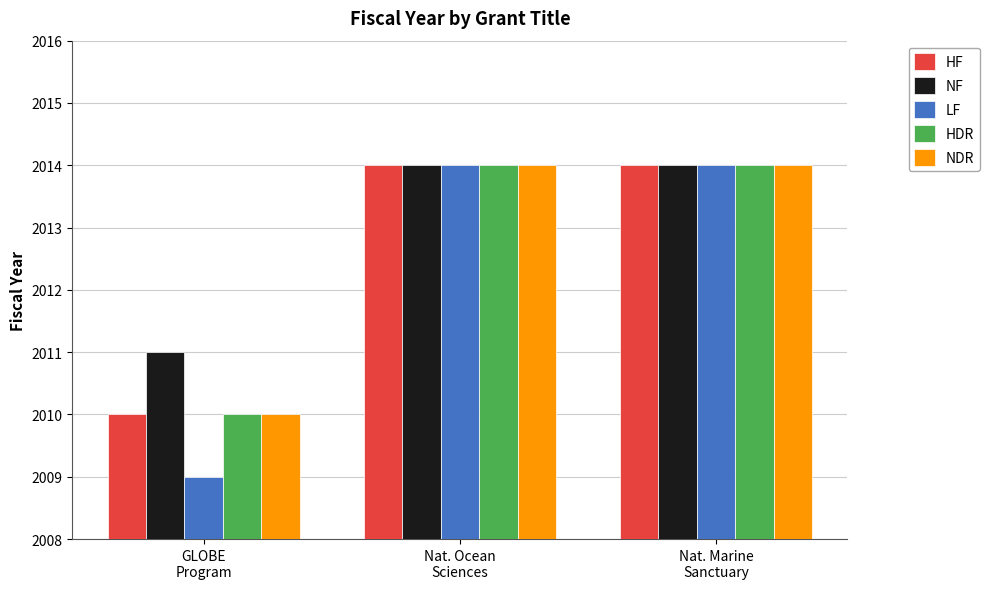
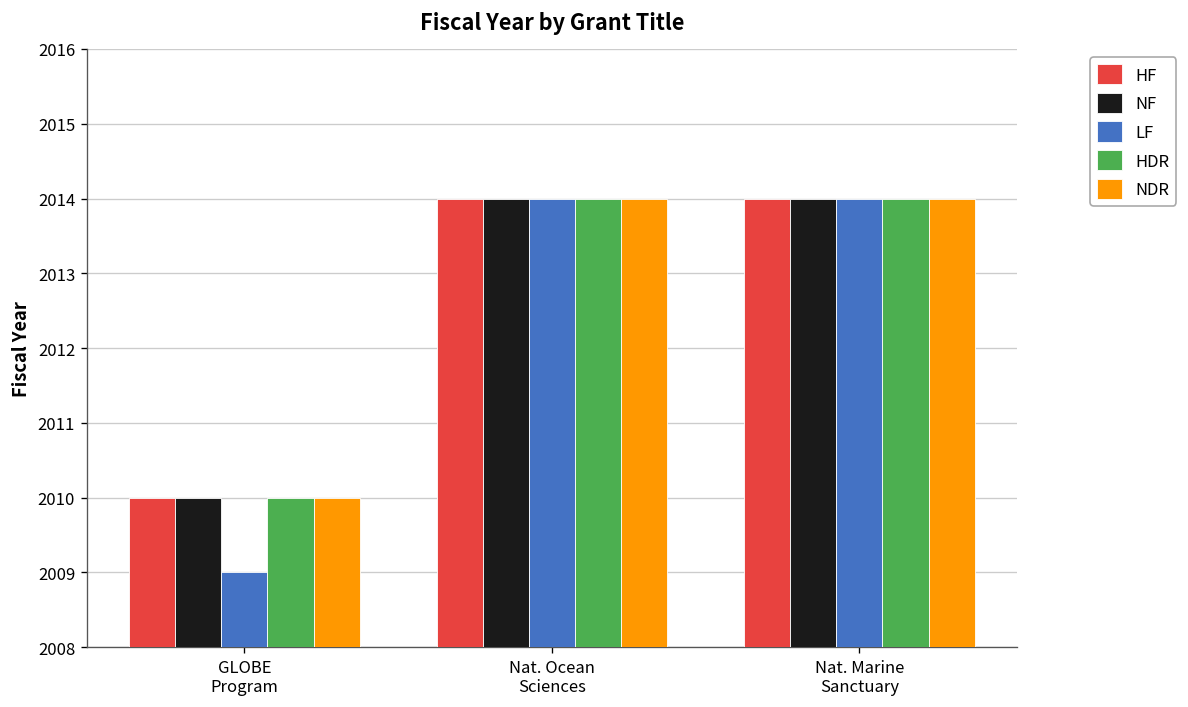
  {
    "HF": {
      "GLOBE Program": 2010,
      "Nat. Ocean Sciences": 2014,
      "Nat. Marine Sanctuary": 2014
    },
    "NF": {
-     "GLOBE Program": 2011,
+     "GLOBE Program": 2010,
      "Nat. Ocean Sciences": 2014,
      "Nat. Marine Sanctuary": 2014
    },
    "LF": {
      "GLOBE Program": 2009,
      "Nat. Ocean Sciences": 2014,
      "Nat. Marine Sanctuary": 2014
    },
    "HDR": {
      "GLOBE Program": 2010,
      "Nat. Ocean Sciences": 2014,
      "Nat. Marine Sanctuary": 2014
    },
    "NDR": {
      "GLOBE Program": 2010,
      "Nat. Ocean Sciences": 2014,
      "Nat. Marine Sanctuary": 2014
    }
  }
